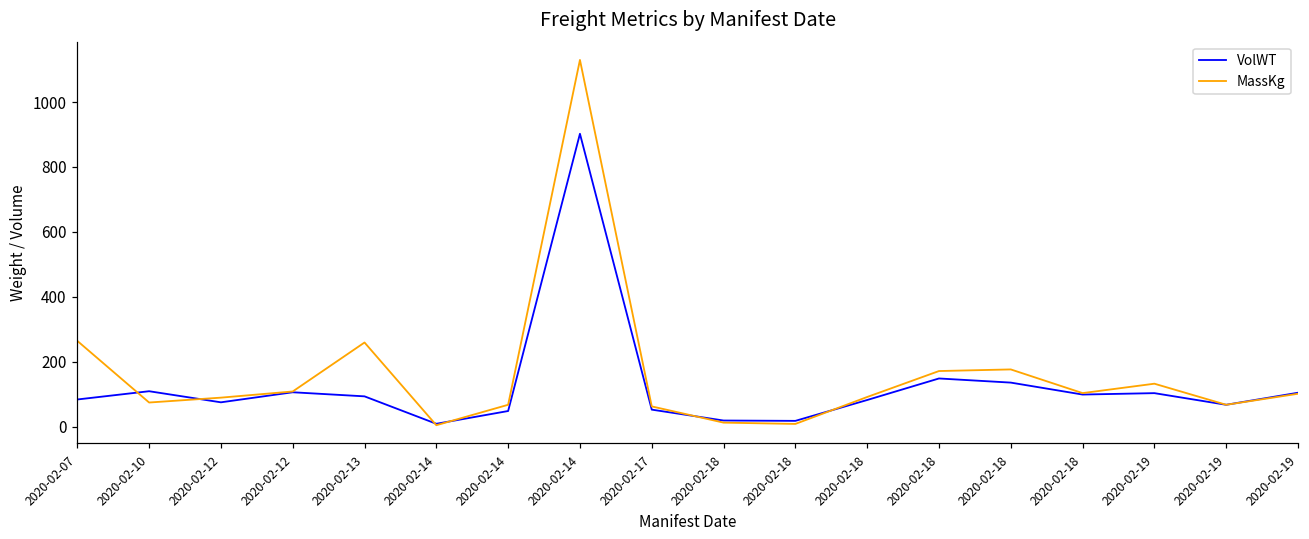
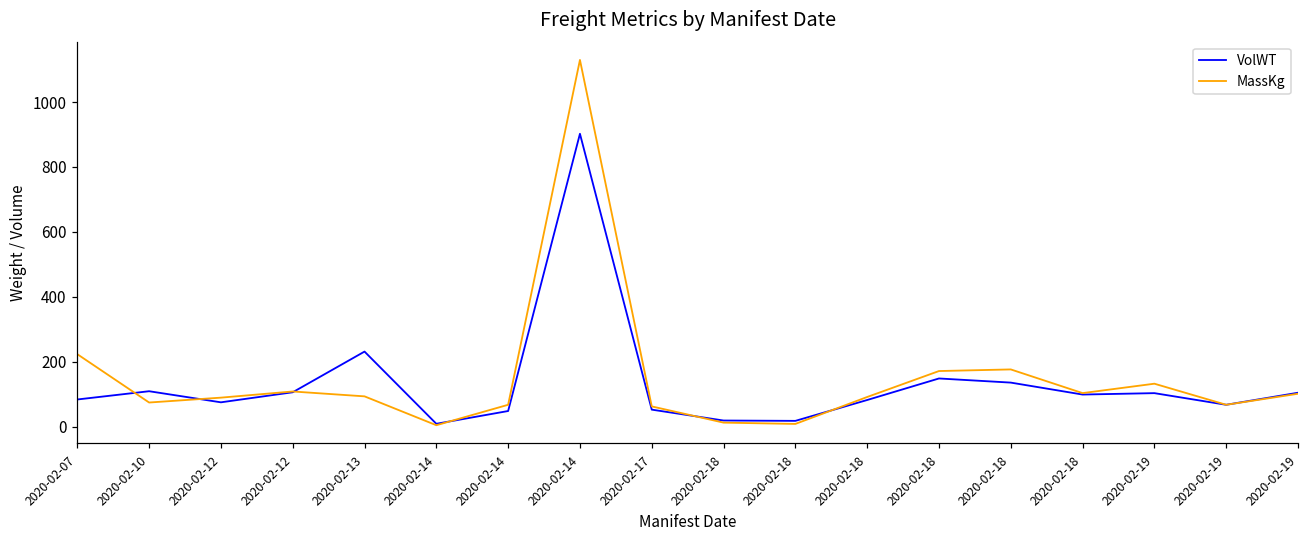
  {
    "VolWT": {
      "2020-02-07": 80,
      "2020-02-10": 110,
-     "2020-02-13": 90,
+     "2020-02-13": 230,
      "2020-02-17": 50
    },
    "MassKg": {
-     "2020-02-07": 260,
+     "2020-02-07": 220,
      "2020-02-10": 70,
-     "2020-02-13": 260,
+     "2020-02-13": 90,
      "2020-02-17": 60
    }
  }
